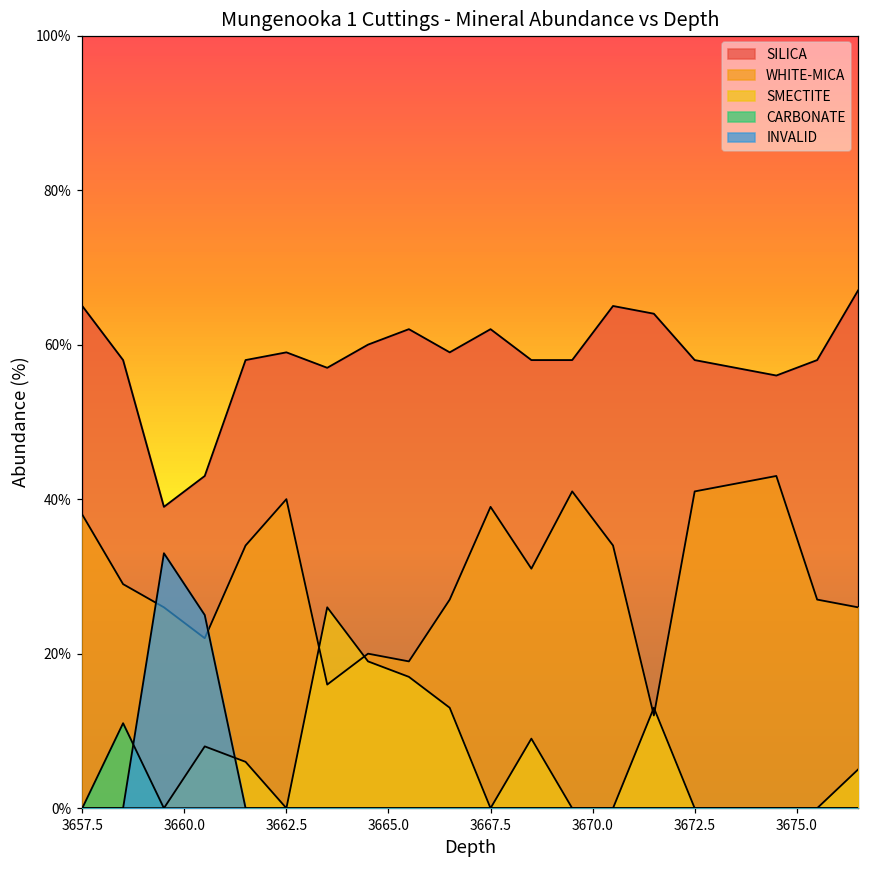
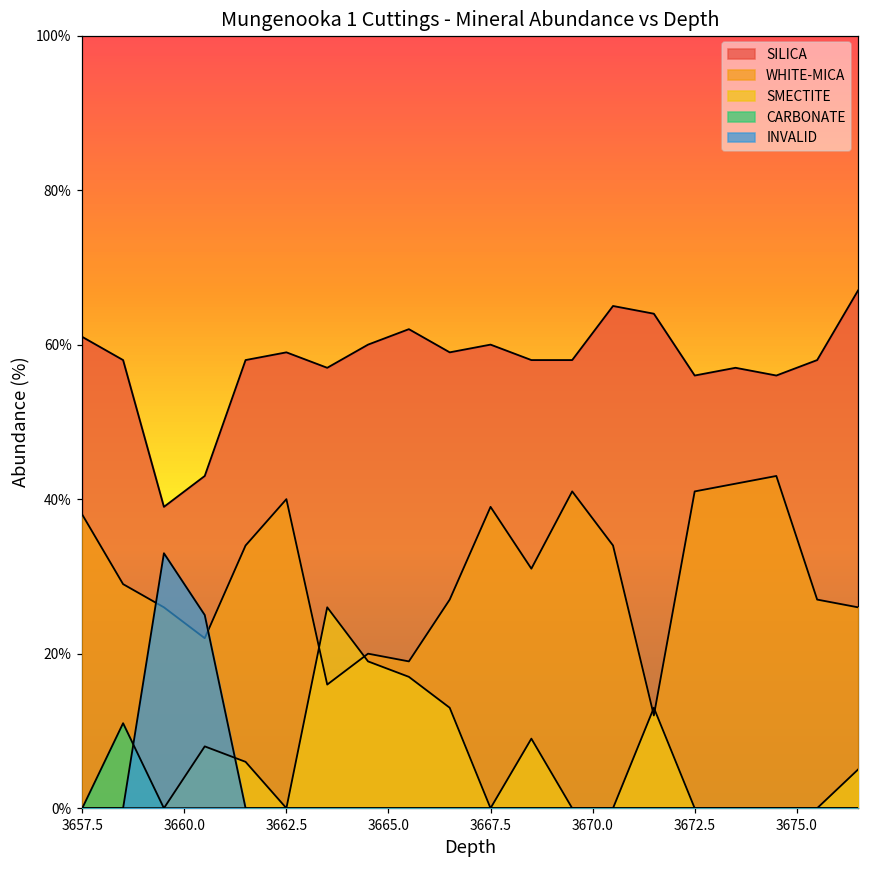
  {
    "SILICA": {
-     "3657.5": "65%",
+     "3657.5": "61%",
      "3662.5": "59%",
-     "3667.5": "62%",
-     "3672.5": "58%"
+     "3667.5": "60%",
+     "3672.5": "56%"
    }
  }
